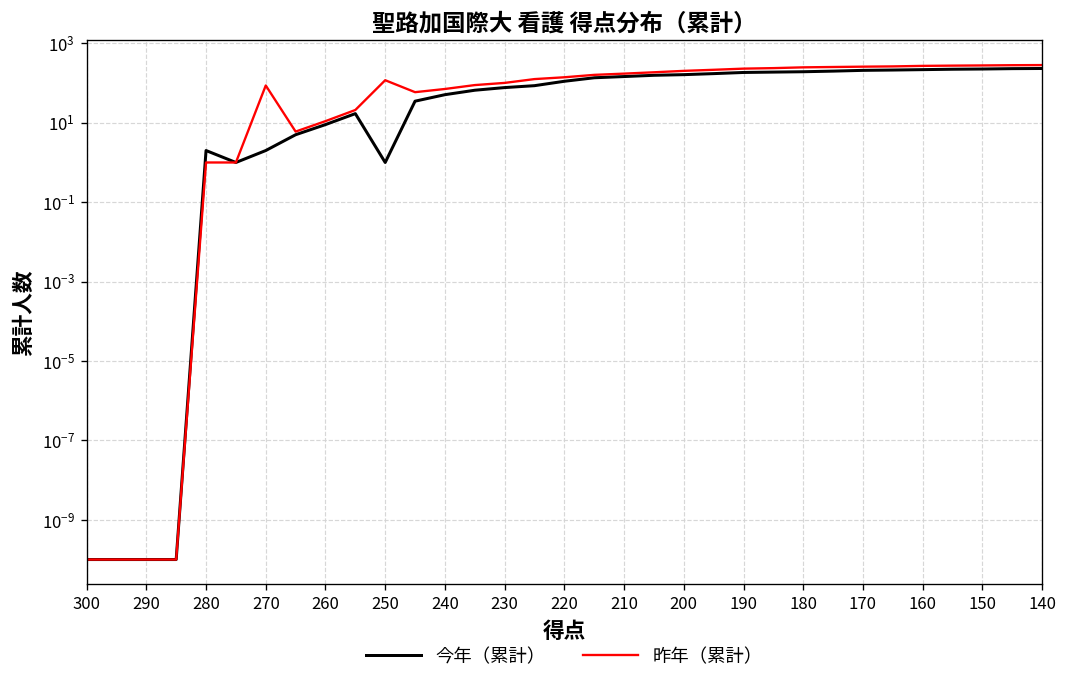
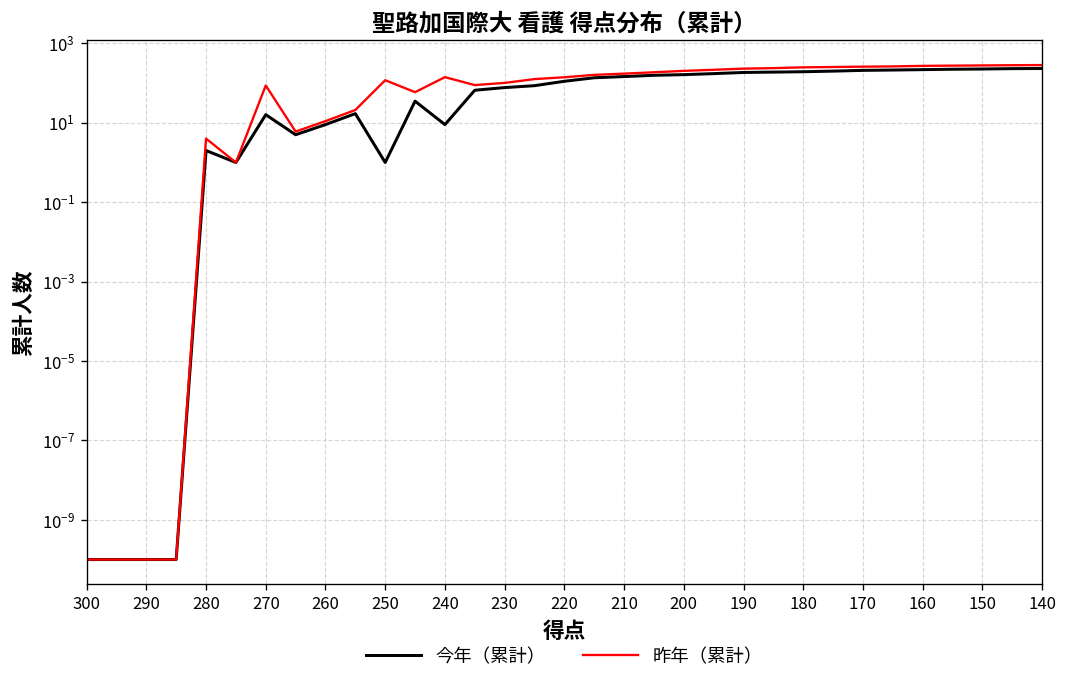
  {
    "今年（累計）": {
      "280": 2,
-     "270": 2,
+     "270": 20,
      "260": 9,
      "250": 1,
-     "240": 50,
+     "240": 9,
      "230": 80,
      "220": 110,
      "200": 200,
      "190": 200,
      "180": 200,
      "170": 200,
      "160": 200,
      "150": 200,
      "140": 200
    },
    "昨年（累計）": {
-     "280": 1,
+     "280": 4,
      "270": 90,
      "260": 11,
      "250": 120,
-     "240": 70,
+     "240": 140,
      "230": 100,
      "220": 140,
      "200": 200,
      "190": 200,
      "180": 200,
      "170": 300,
      "160": 300,
      "150": 300,
      "140": 300
    }
  }
